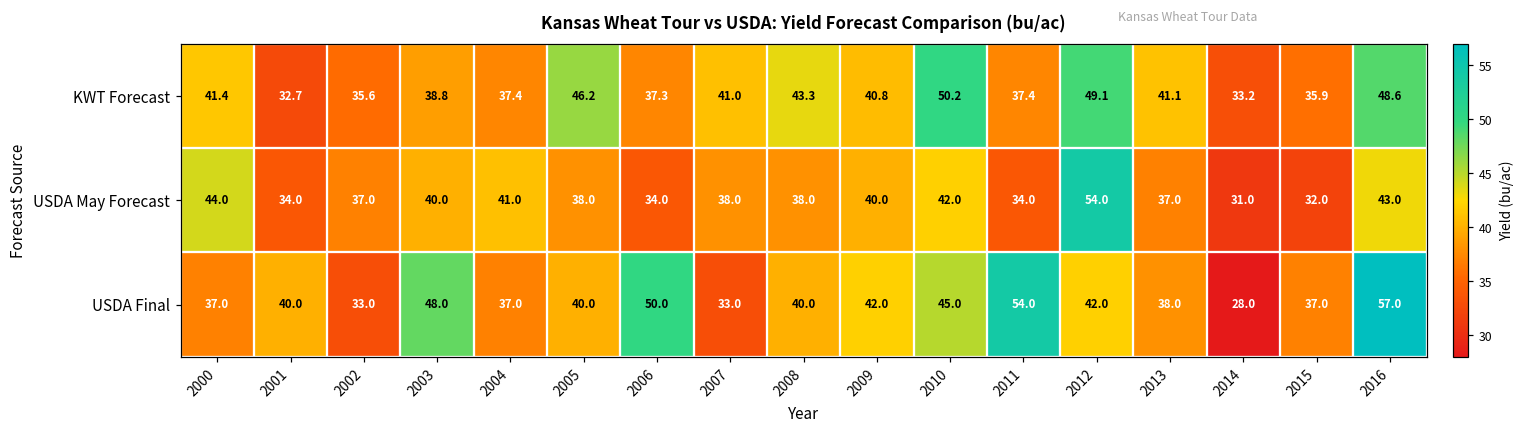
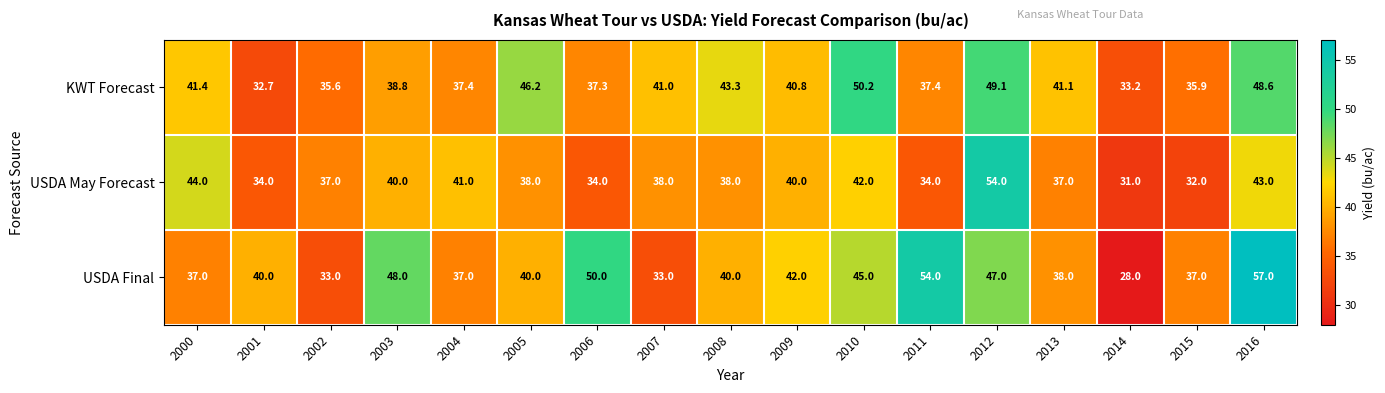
  {
    "KWT Forecast": {
      "2000": 41.4,
      "2001": 32.7,
      "2002": 35.6,
      "2003": 38.8,
      "2004": 37.4,
      "2005": 46.2,
      "2006": 37.3,
      "2007": 41.0,
      "2008": 43.3,
      "2009": 40.8,
      "2010": 50.2,
      "2011": 37.4,
      "2012": 49.1,
      "2013": 41.1,
      "2014": 33.2,
      "2015": 35.9,
      "2016": 48.6
    },
    "USDA May Forecast": {
      "2000": 44.0,
      "2001": 34.0,
      "2002": 37.0,
      "2003": 40.0,
      "2004": 41.0,
      "2005": 38.0,
      "2006": 34.0,
      "2007": 38.0,
      "2008": 38.0,
      "2009": 40.0,
      "2010": 42.0,
      "2011": 34.0,
      "2012": 54.0,
      "2013": 37.0,
      "2014": 31.0,
      "2015": 32.0,
      "2016": 43.0
    },
    "USDA Final": {
      "2000": 37.0,
      "2001": 40.0,
      "2002": 33.0,
      "2003": 48.0,
      "2004": 37.0,
      "2005": 40.0,
      "2006": 50.0,
      "2007": 33.0,
      "2008": 40.0,
      "2009": 42.0,
      "2010": 45.0,
      "2011": 54.0,
-     "2012": 42.0,
+     "2012": 47.0,
      "2013": 38.0,
      "2014": 28.0,
      "2015": 37.0,
      "2016": 57.0
    }
  }
